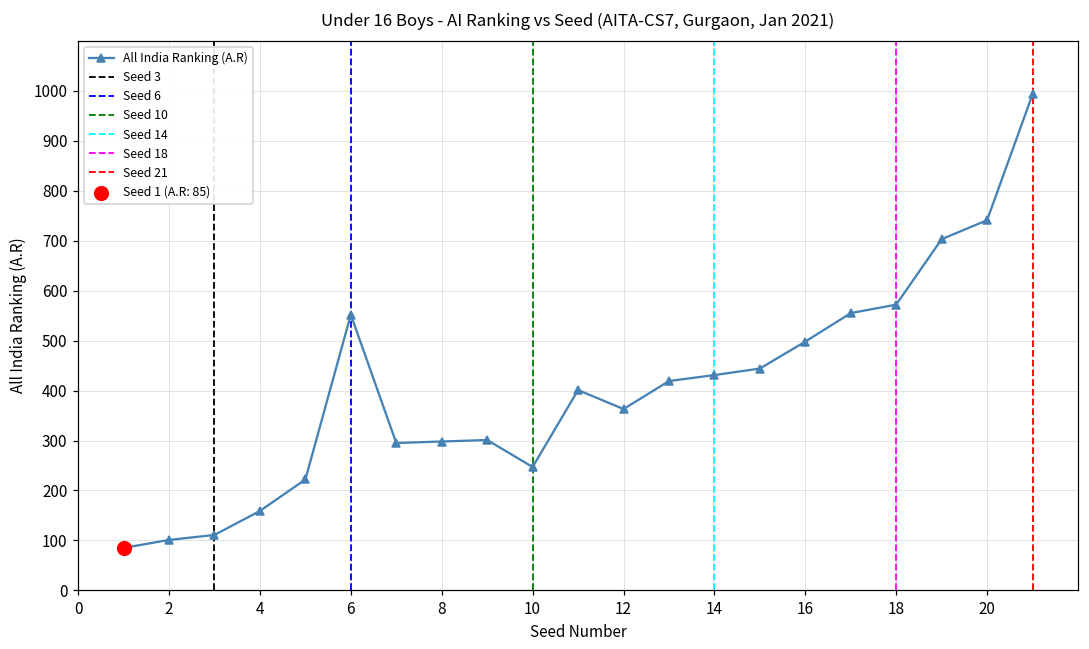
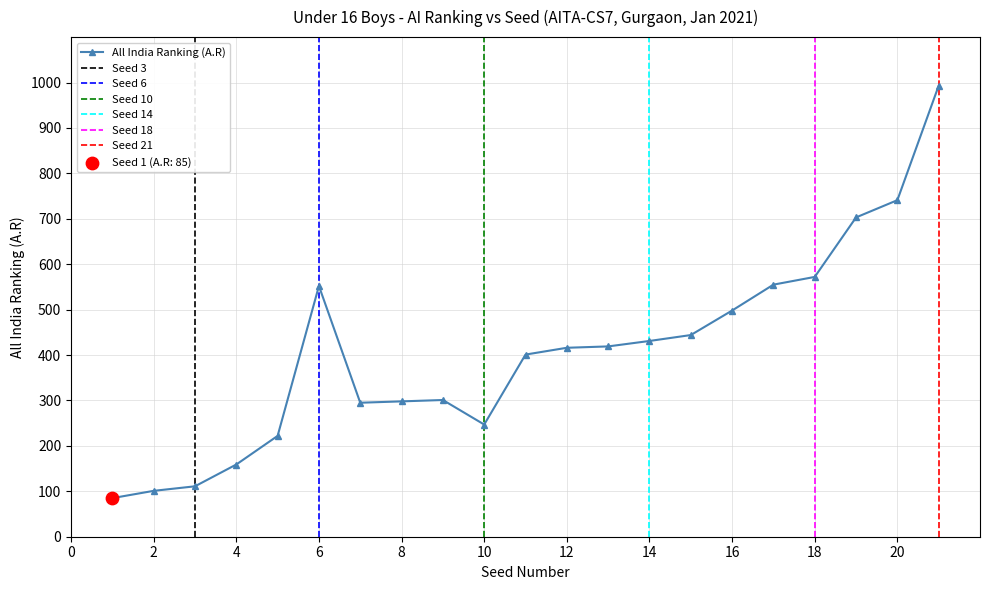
  {
    "All India Ranking (A.R)": {
      "2": 100,
      "4": 160,
      "6": 550,
      "8": 300,
      "10": 250,
-     "12": 360,
+     "12": 420,
      "14": 430,
      "16": 500,
      "18": 570,
      "20": 740
    }
  }
